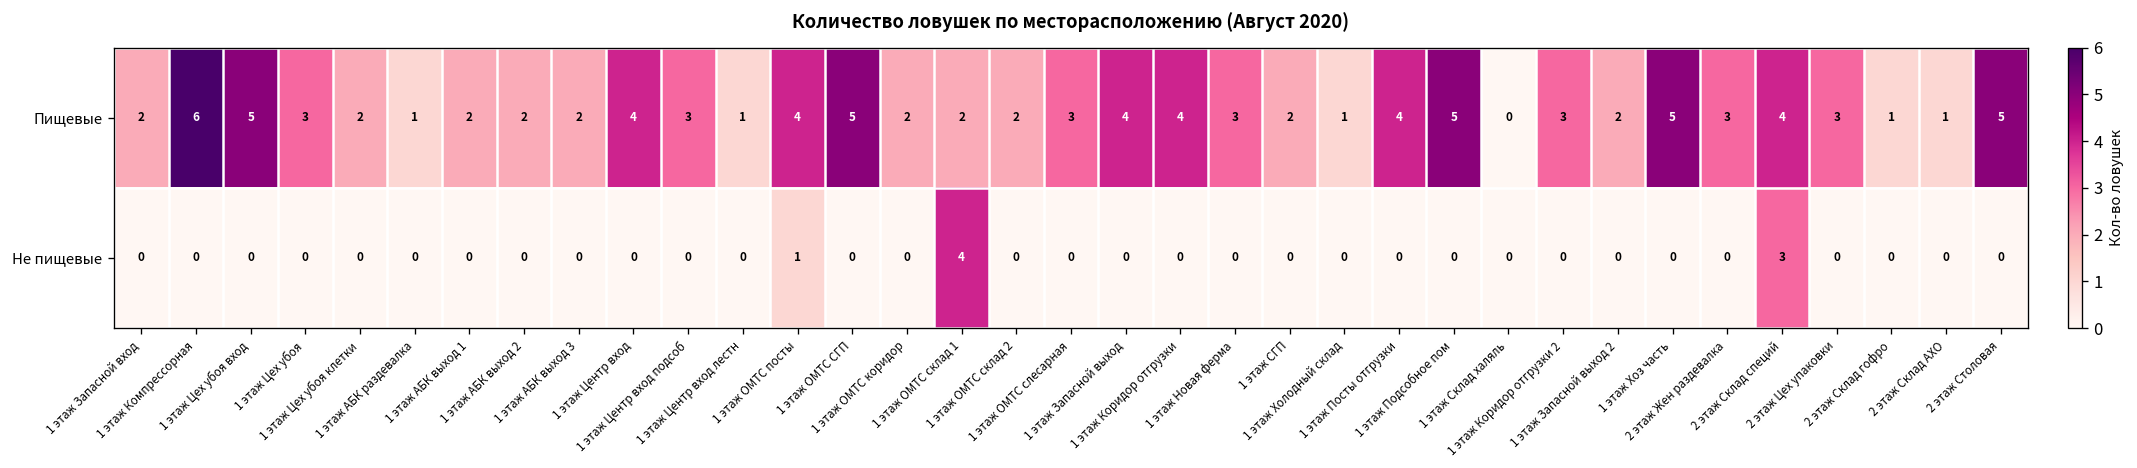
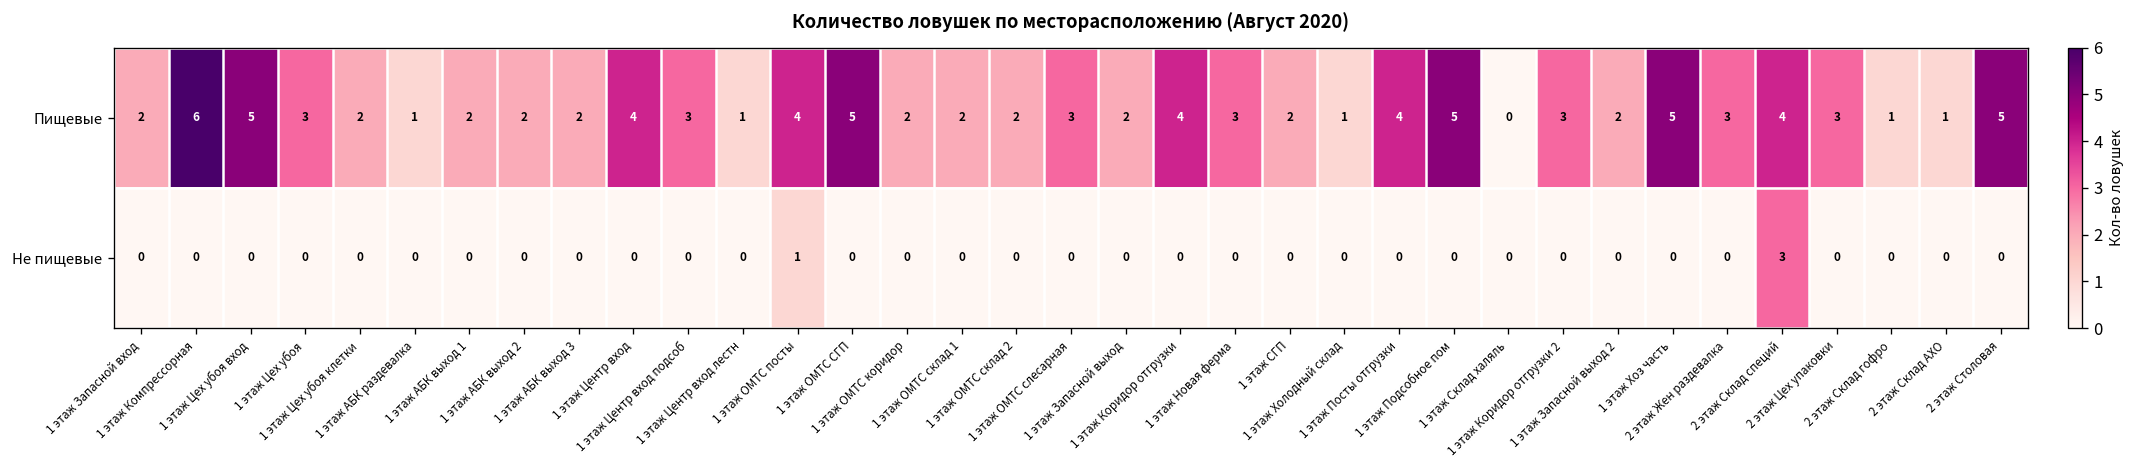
  {
    "Пищевые": {
      "1 этаж Запасной вход": 2,
      "1 этаж Компрессорная": 6,
      "1 этаж Цех убоя вход": 5,
      "1 этаж Цех убоя": 3,
      "1 этаж Цех убоя клетки": 2,
      "1 этаж АБК раздевалка": 1,
      "1 этаж АБК выход 1": 2,
      "1 этаж АБК выход 2": 2,
      "1 этаж АБК выход 3": 2,
      "1 этаж Центр вход": 4,
      "1 этаж Центр вход подсоб": 3,
      "1 этаж Центр вход лестн": 1,
      "1 этаж ОМТС посты": 4,
      "1 этаж ОМТС СГП": 5,
      "1 этаж ОМТС коридор": 2,
      "1 этаж ОМТС склад 1": 2,
      "1 этаж ОМТС склад 2": 2,
      "1 этаж ОМТС слесарная": 3,
-     "1 этаж Запасной выход": 4,
+     "1 этаж Запасной выход": 2,
      "1 этаж Коридор отгрузки": 4,
      "1 этаж Новая ферма": 3,
      "1 этаж СГП": 2,
      "1 этаж Холодный склад": 1,
      "1 этаж Посты отгрузки": 4,
      "1 этаж Подсобное пом": 5,
      "1 этаж Склад халяль": 0,
      "1 этаж Коридор отгрузки 2": 3,
      "1 этаж Запасной выход 2": 2,
      "1 этаж Хоз часть": 5,
      "2 этаж Жен раздевалка": 3,
      "2 этаж Склад специй": 4,
      "2 этаж Цех упаковки": 3,
      "2 этаж Склад гофро": 1,
      "2 этаж Склад АХО": 1,
      "2 этаж Столовая": 5
    },
    "Не пищевые": {
      "1 этаж Запасной вход": 0,
      "1 этаж Компрессорная": 0,
      "1 этаж Цех убоя вход": 0,
      "1 этаж Цех убоя": 0,
      "1 этаж Цех убоя клетки": 0,
      "1 этаж АБК раздевалка": 0,
      "1 этаж АБК выход 1": 0,
      "1 этаж АБК выход 2": 0,
      "1 этаж АБК выход 3": 0,
      "1 этаж Центр вход": 0,
      "1 этаж Центр вход подсоб": 0,
      "1 этаж Центр вход лестн": 0,
      "1 этаж ОМТС посты": 1,
      "1 этаж ОМТС СГП": 0,
      "1 этаж ОМТС коридор": 0,
-     "1 этаж ОМТС склад 1": 4,
+     "1 этаж ОМТС склад 1": 0,
      "1 этаж ОМТС склад 2": 0,
      "1 этаж ОМТС слесарная": 0,
      "1 этаж Запасной выход": 0,
      "1 этаж Коридор отгрузки": 0,
      "1 этаж Новая ферма": 0,
      "1 этаж СГП": 0,
      "1 этаж Холодный склад": 0,
      "1 этаж Посты отгрузки": 0,
      "1 этаж Подсобное пом": 0,
      "1 этаж Склад халяль": 0,
      "1 этаж Коридор отгрузки 2": 0,
      "1 этаж Запасной выход 2": 0,
      "1 этаж Хоз часть": 0,
      "2 этаж Жен раздевалка": 0,
      "2 этаж Склад специй": 3,
      "2 этаж Цех упаковки": 0,
      "2 этаж Склад гофро": 0,
      "2 этаж Склад АХО": 0,
      "2 этаж Столовая": 0
    }
  }
